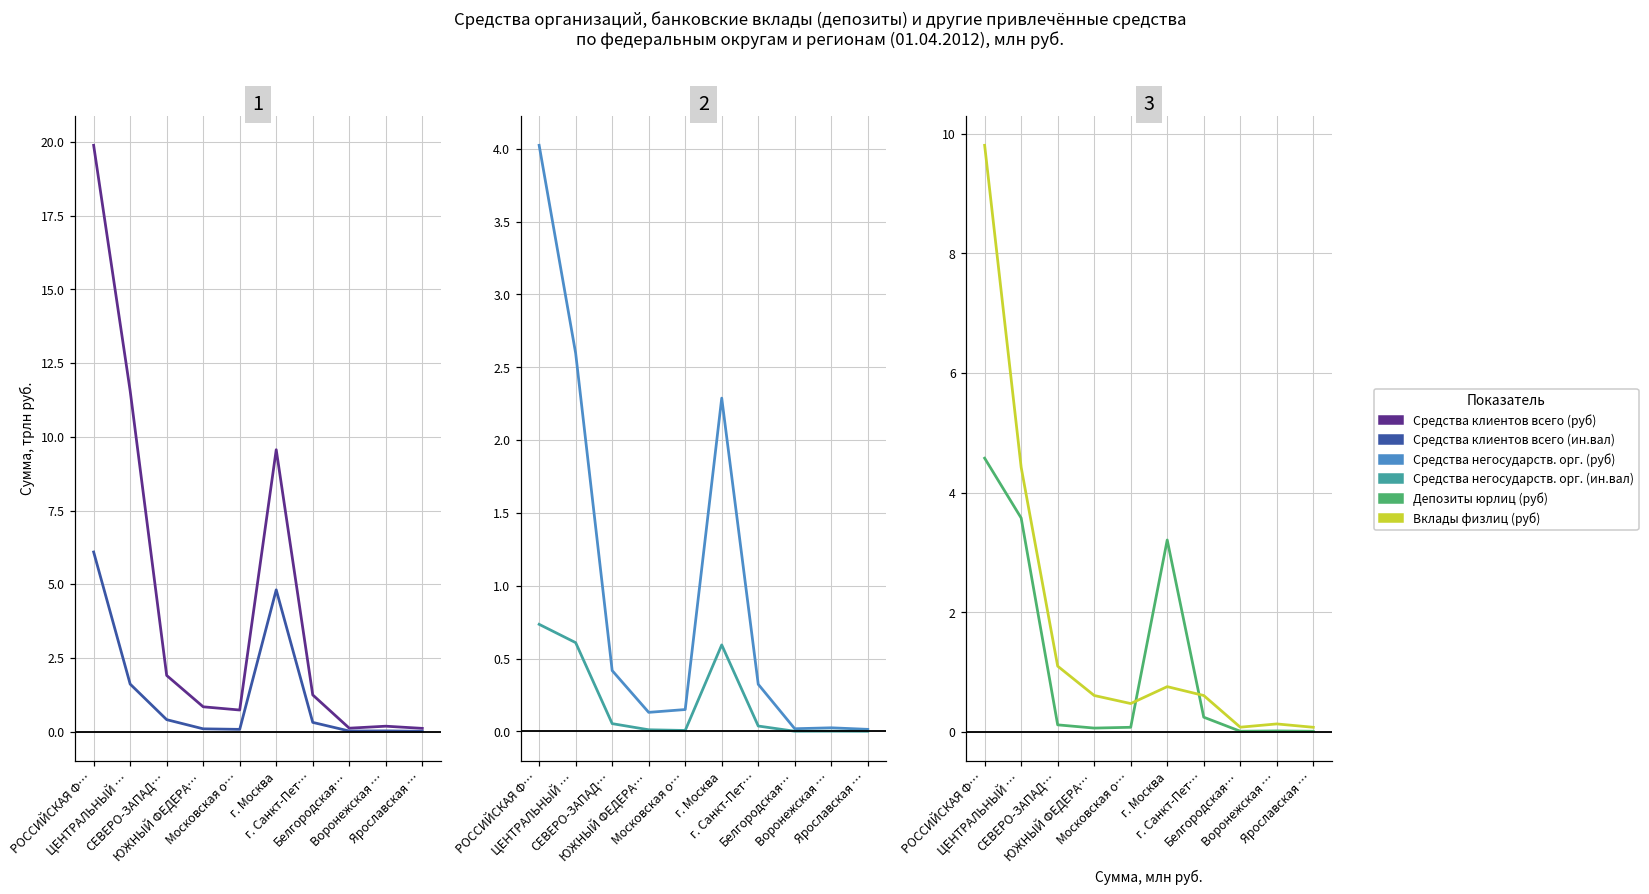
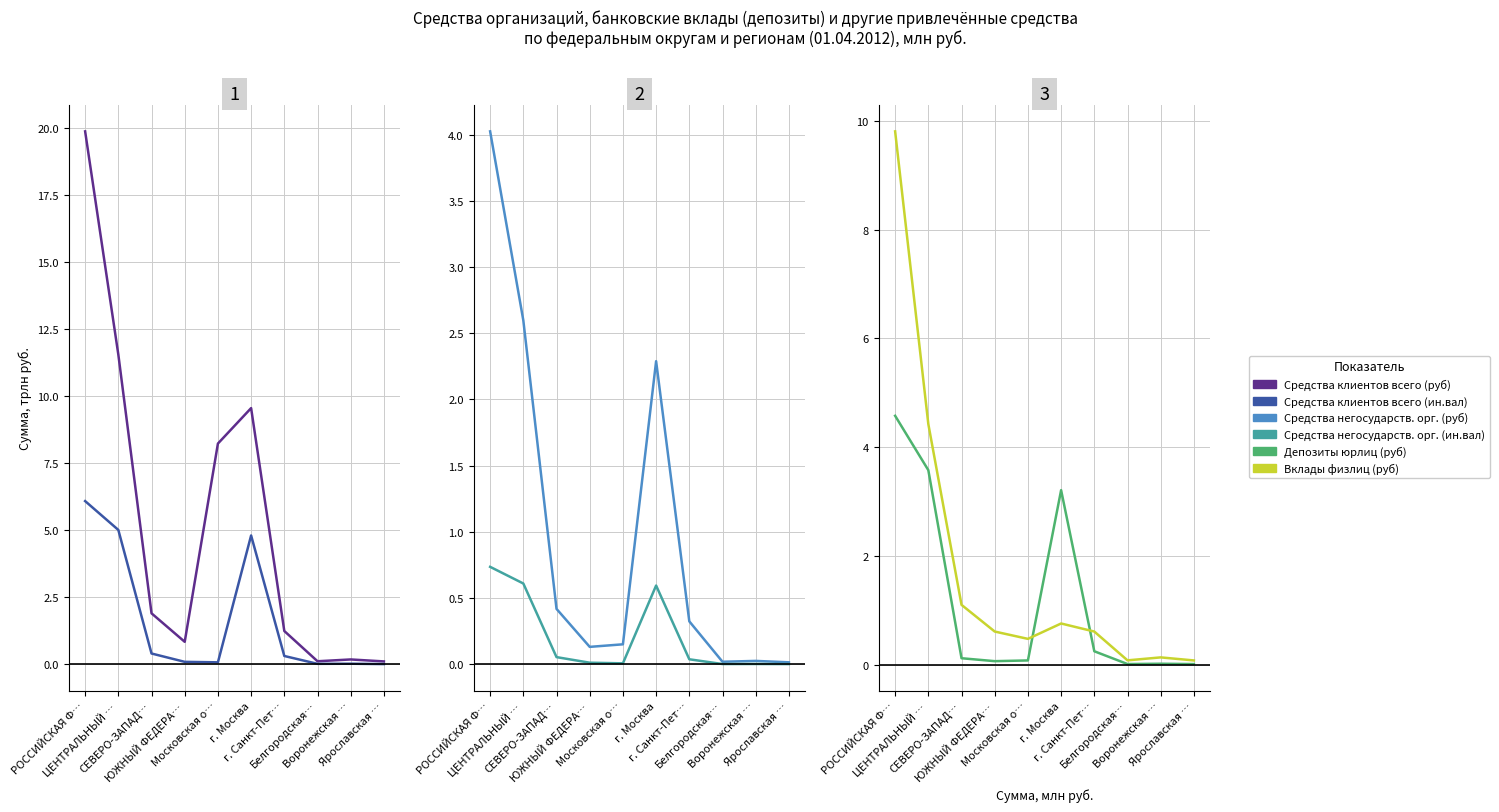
  {
    "1": {
      "Средства клиентов всего (руб)": {
        "РОССИЙСКАЯ Ф…": 19.9,
        "ЦЕНТРАЛЬНЫЙ …": 11.6,
        "СЕВЕРО-ЗАПАД…": 1.9,
        "ЮЖНЫЙ ФЕДЕРА…": 0.8,
-       "Московская о…": 0.7,
+       "Московская о…": 8.2,
        "г. Москва": 9.6,
        "г. Санкт-Пет…": 1.2,
        "Воронежская …": 0.2,
        "Ярославская …": 0.1
      },
      "Средства клиентов всего (ин.вал)": {
        "РОССИЙСКАЯ Ф…": 6.1,
-       "ЦЕНТРАЛЬНЫЙ …": 1.6,
+       "ЦЕНТРАЛЬНЫЙ …": 5.0,
        "СЕВЕРО-ЗАПАД…": 0.4,
        "ЮЖНЫЙ ФЕДЕРА…": 0.1,
        "Московская о…": 0.1,
        "г. Москва": 4.8,
        "г. Санкт-Пет…": 0.3,
        "Воронежская …": 0.0,
        "Ярославская …": 0.0
      }
    },
    "3": {
      "Депозиты юрлиц (руб)": {
        "РОССИЙСКАЯ Ф…": 4.6,
        "ЦЕНТРАЛЬНЫЙ …": 3.6,
        "СЕВЕРО-ЗАПАД…": 0.1,
        "ЮЖНЫЙ ФЕДЕРА…": 0.1,
        "Московская о…": 0.1,
        "г. Москва": 3.2,
        "г. Санкт-Пет…": 0.2,
        "Белгородская…": 0.0,
        "Воронежская …": 0.0,
        "Ярославская …": 0.0
      },
      "Вклады физлиц (руб)": {
        "РОССИЙСКАЯ Ф…": 9.8,
        "ЦЕНТРАЛЬНЫЙ …": 4.4,
        "СЕВЕРО-ЗАПАД…": 1.1,
        "ЮЖНЫЙ ФЕДЕРА…": 0.6,
        "Московская о…": 0.5,
        "г. Москва": 0.8,
        "г. Санкт-Пет…": 0.6,
        "Белгородская…": 0.1,
        "Воронежская …": 0.1,
        "Ярославская …": 0.1
      }
    }
  }
